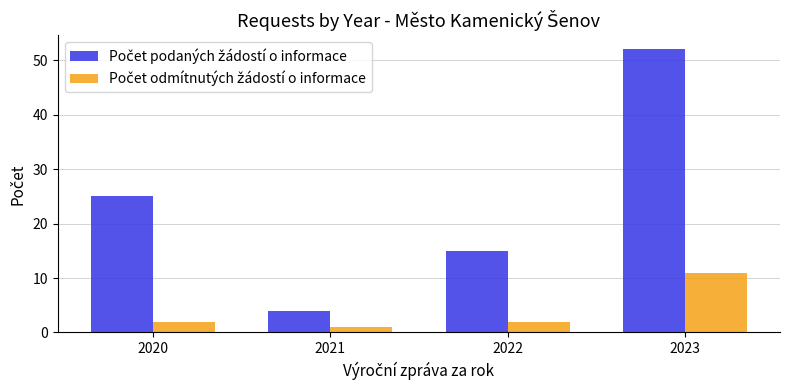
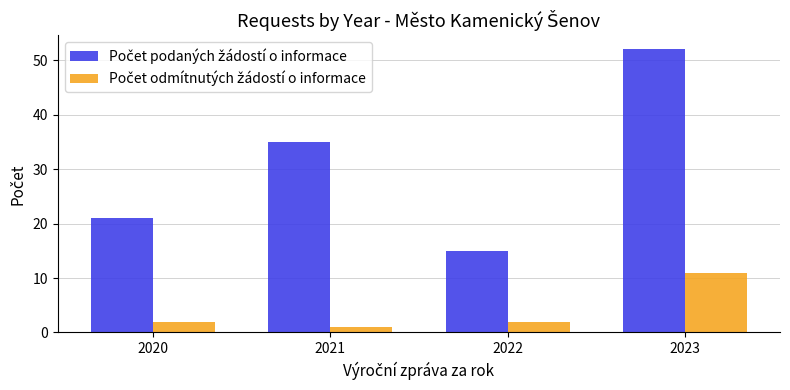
  {
    "Počet podaných žádostí o informace": {
-     "2020": 25,
-     "2021": 4,
+     "2020": 21,
+     "2021": 35,
      "2022": 15,
      "2023": 52
    },
    "Počet odmítnutých žádostí o informace": {
      "2020": 2,
      "2021": 1,
      "2022": 2,
      "2023": 11
    }
  }
